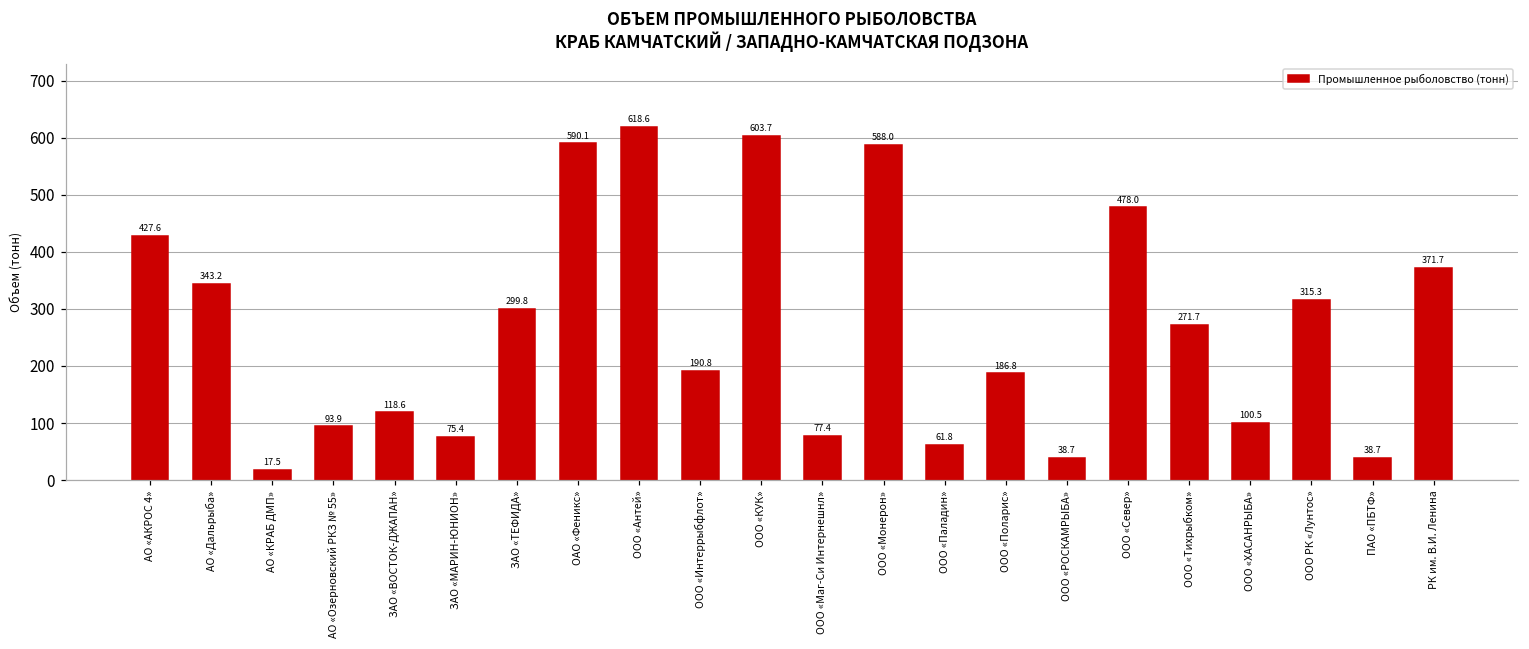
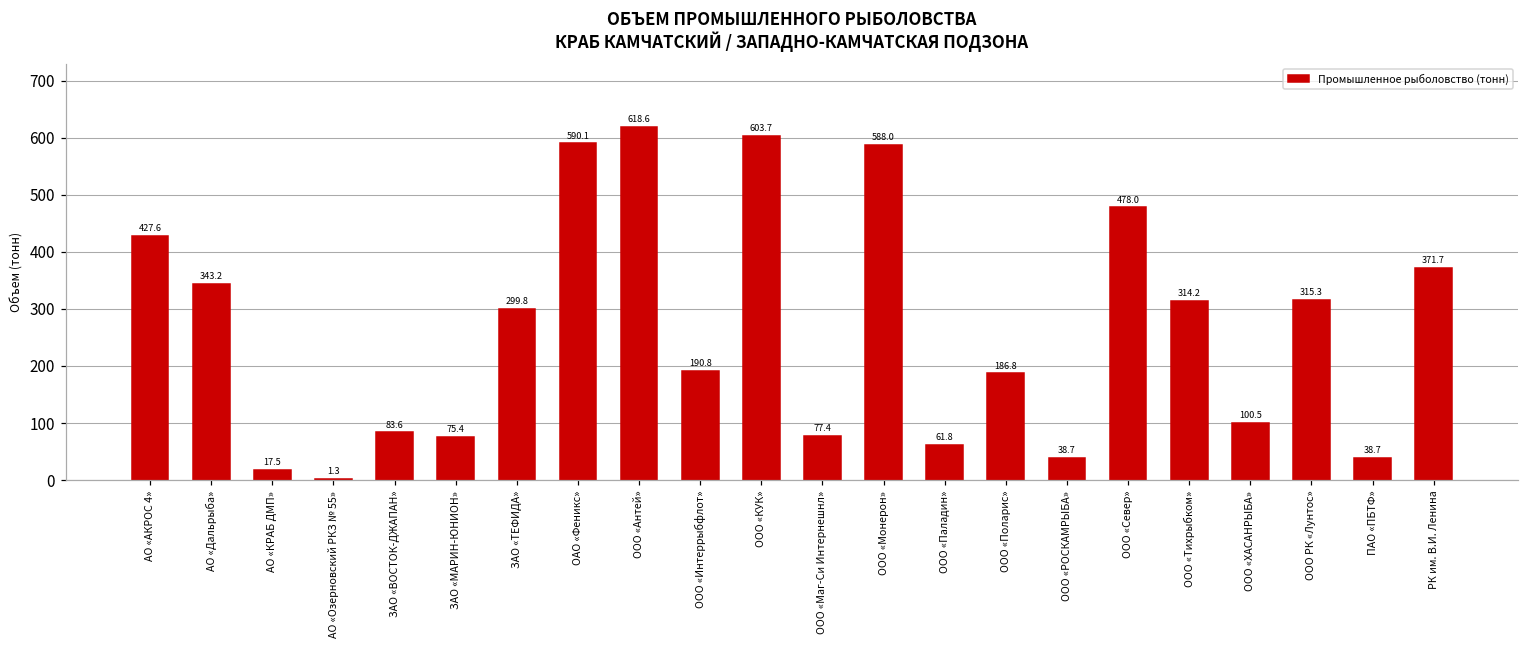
  {
    "АО «АКРОС 4»": 427.6,
    "АО «Дальрыба»": 343.2,
    "АО «КРАБ ДМП»": 17.5,
-   "АО «Озерновский РКЗ № 55»": 93.9,
-   "ЗАО «ВОСТОК-ДЖАПАН»": 118.6,
+   "АО «Озерновский РКЗ № 55»": 1.3,
+   "ЗАО «ВОСТОК-ДЖАПАН»": 83.6,
    "ЗАО «МАРИН-ЮНИОН»": 75.4,
    "ЗАО «ТЕФИДА»": 299.8,
    "ОАО «Феникс»": 590.1,
    "ООО «Антей»": 618.6,
    "ООО «Интеррыбфлот»": 190.8,
    "ООО «КУК»": 603.7,
    "ООО «Маг-Си Интернешнл»": 77.4,
    "ООО «Монерон»": 588.0,
    "ООО «Паладин»": 61.8,
    "ООО «Поларис»": 186.8,
    "ООО «РОСКАМРЫБА»": 38.7,
    "ООО «Север»": 478.0,
-   "ООО «Тихрыбком»": 271.7,
+   "ООО «Тихрыбком»": 314.2,
    "ООО «ХАСАНРЫБА»": 100.5,
    "ООО РК «Лунтос»": 315.3,
    "ПАО «ПБТФ»": 38.7,
    "РК им. В.И. Ленина": 371.7
  }
